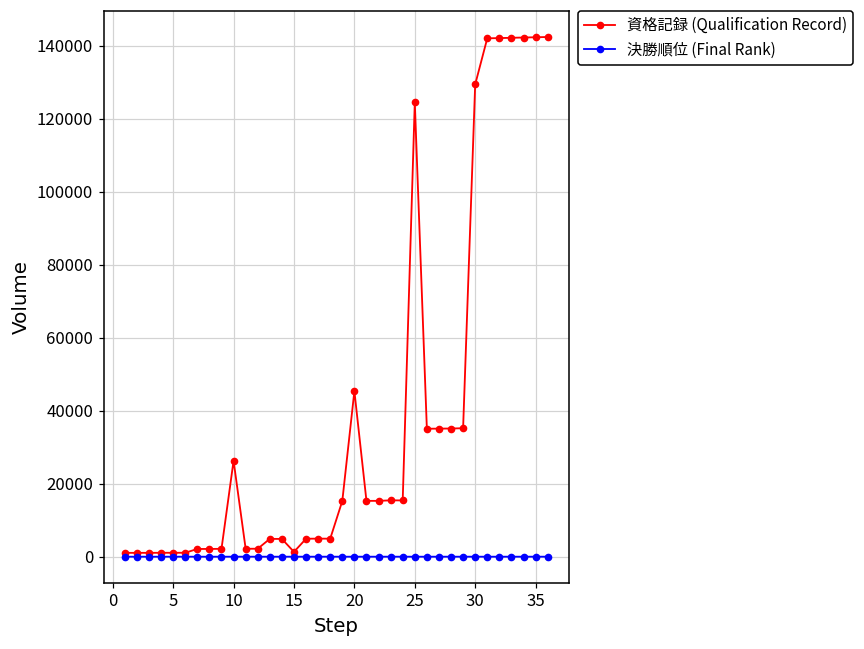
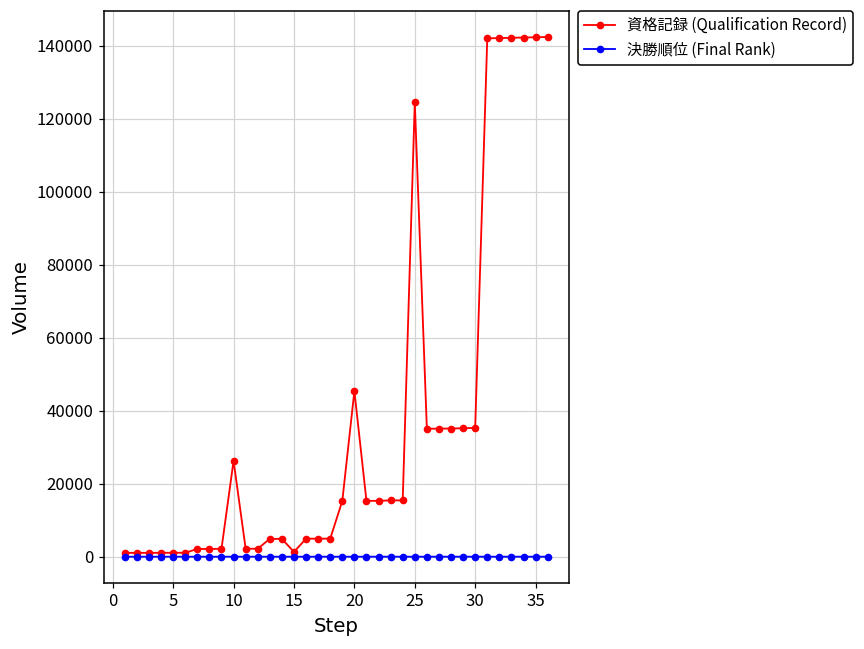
  {
    "資格記録 (Qualification Record)": {
      "5": 1000,
      "10": 26000,
      "15": 1000,
      "20": 45000,
      "25": 125000,
-     "30": 129000,
+     "30": 35000,
      "35": 142000
    },
    "決勝順位 (Final Rank)": {
      "5": 0,
      "10": 0,
      "15": 0,
      "20": 0,
      "25": 0,
      "30": 0,
      "35": 0
    }
  }
